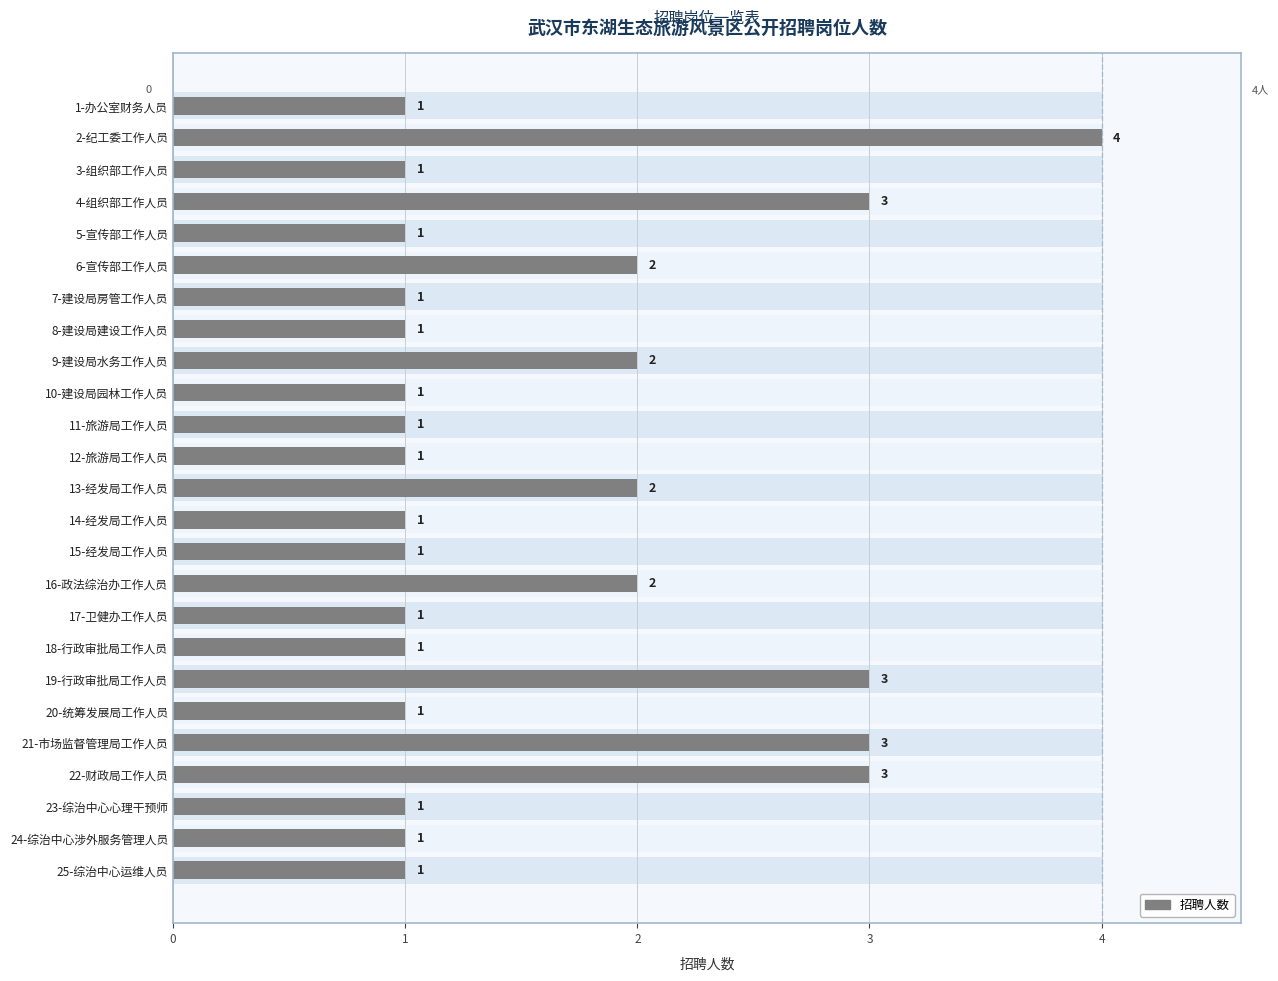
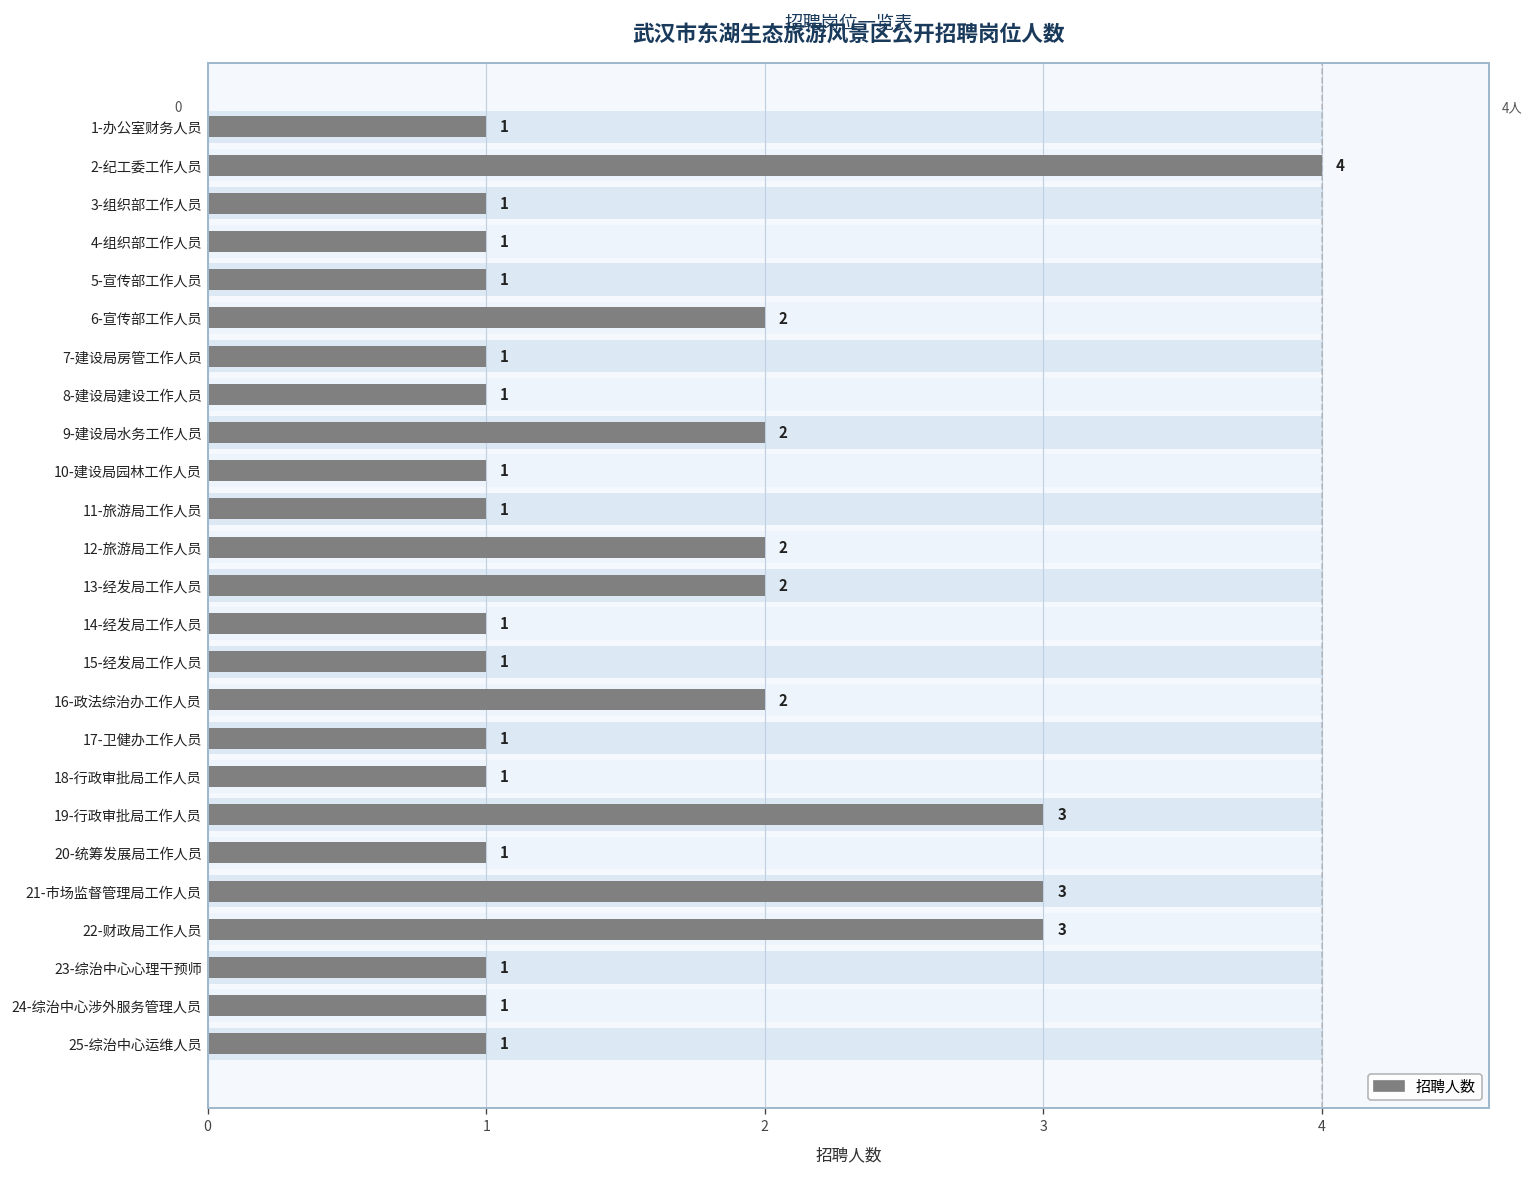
  {
    "招聘人数": {
      "2-纪工委工作人员": 4,
-     "4-组织部工作人员": 3,
-     "12-旅游局工作人员": 1
+     "4-组织部工作人员": 1,
+     "12-旅游局工作人员": 2
    }
  }
